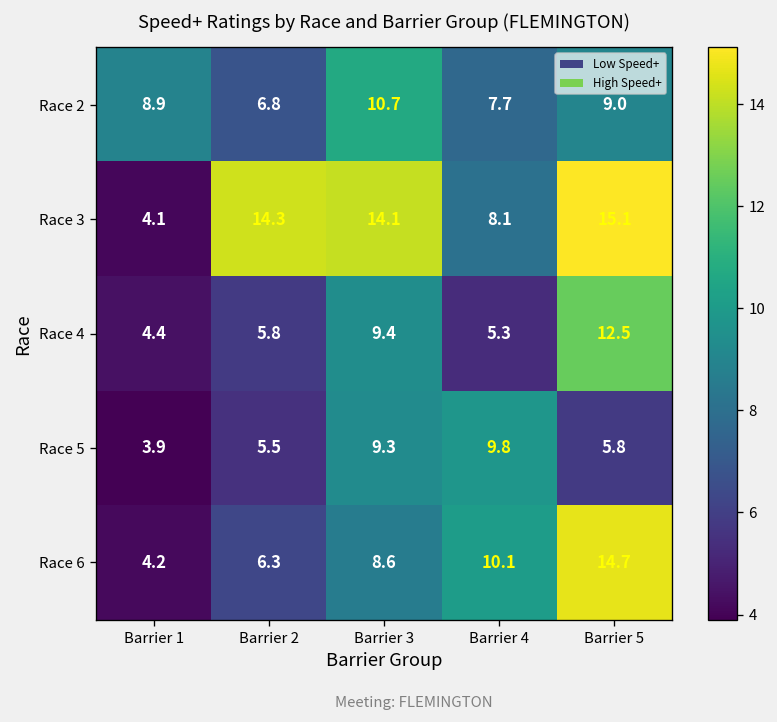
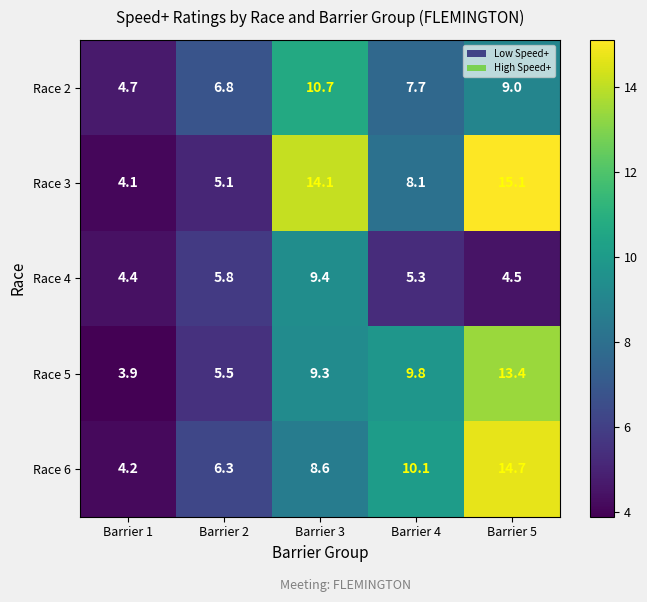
  {
    "Race 2": {
-     "Barrier 1": 8.9,
+     "Barrier 1": 4.7,
      "Barrier 2": 6.8,
      "Barrier 3": 10.7,
      "Barrier 4": 7.7,
      "Barrier 5": 9.0
    },
    "Race 3": {
      "Barrier 1": 4.1,
-     "Barrier 2": 14.3,
+     "Barrier 2": 5.1,
      "Barrier 3": 14.1,
      "Barrier 4": 8.1
    },
    "Race 4": {
      "Barrier 1": 4.4,
      "Barrier 2": 5.8,
      "Barrier 3": 9.4,
      "Barrier 4": 5.3,
-     "Barrier 5": 12.5
+     "Barrier 5": 4.5
    },
    "Race 5": {
      "Barrier 1": 3.9,
      "Barrier 2": 5.5,
      "Barrier 3": 9.3,
      "Barrier 4": 9.8,
-     "Barrier 5": 5.8
+     "Barrier 5": 13.4
    },
    "Race 6": {
      "Barrier 1": 4.2,
      "Barrier 2": 6.3,
      "Barrier 3": 8.6,
      "Barrier 4": 10.1
    }
  }
